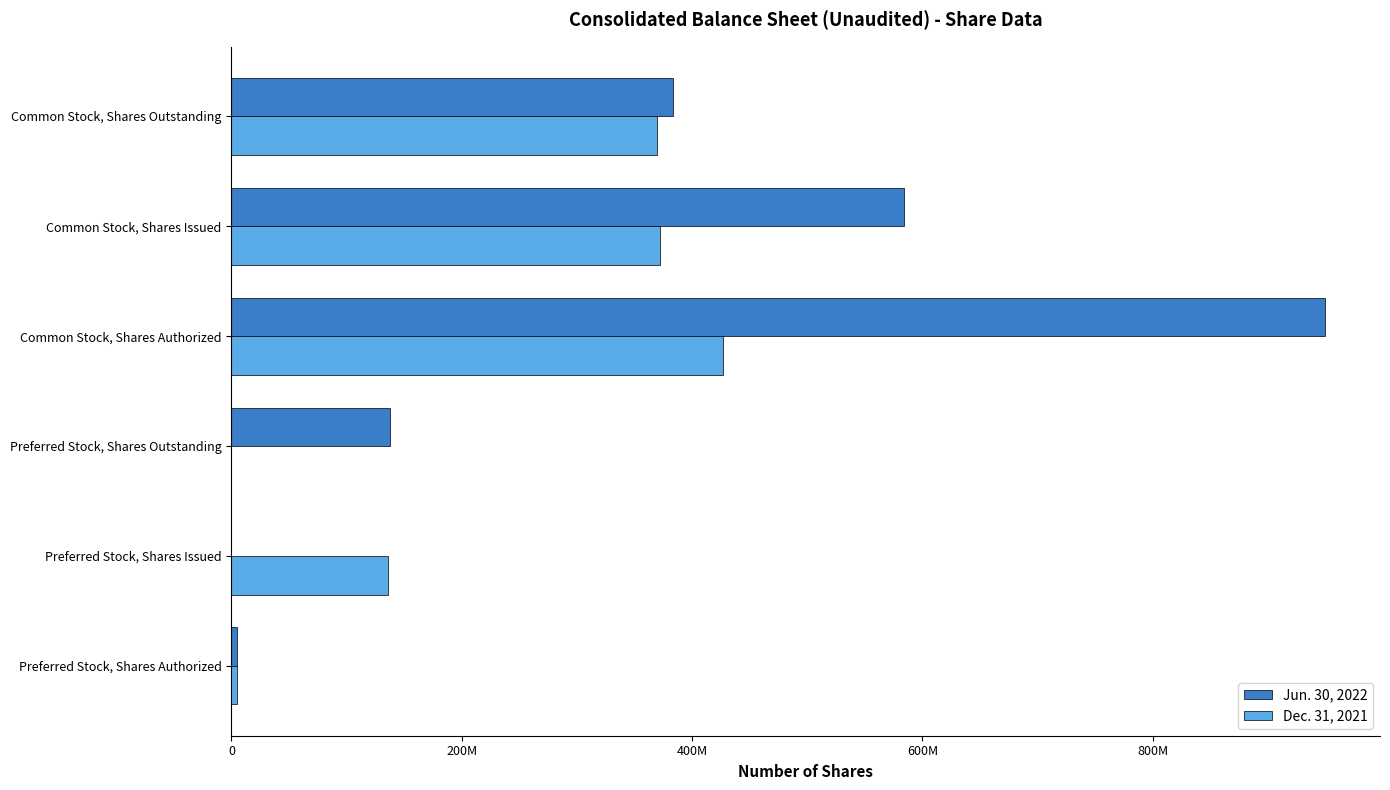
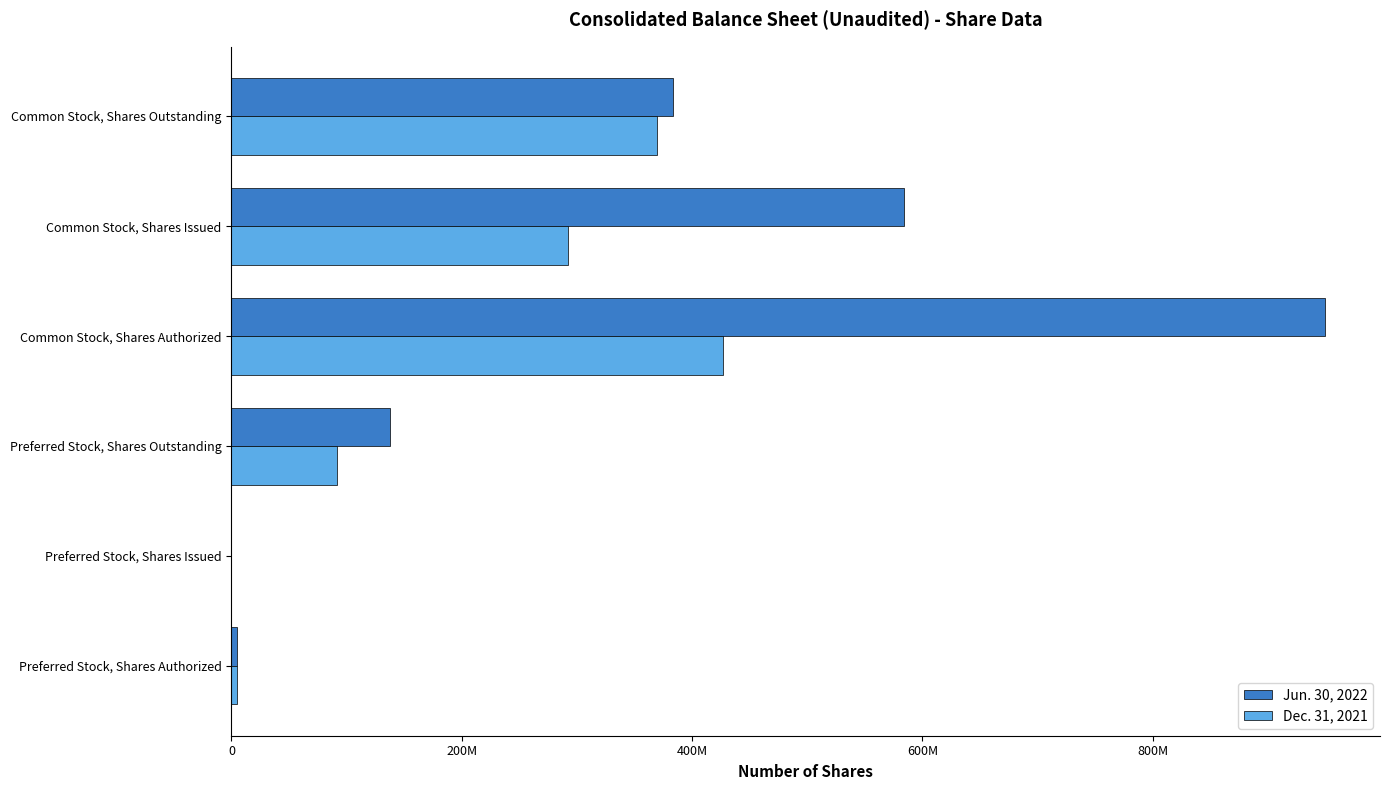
  {
    "Jun. 30, 2022": {
      "Common Stock, Shares Outstanding": 384000000,
      "Common Stock, Shares Issued": 584000000,
      "Common Stock, Shares Authorized": 950000000,
      "Preferred Stock, Shares Outstanding": 137000000,
      "Preferred Stock, Shares Issued": 0,
      "Preferred Stock, Shares Authorized": 5000000
    },
    "Dec. 31, 2021": {
      "Common Stock, Shares Outstanding": 370000000,
-     "Common Stock, Shares Issued": 372000000,
+     "Common Stock, Shares Issued": 292000000,
      "Common Stock, Shares Authorized": 427000000,
-     "Preferred Stock, Shares Outstanding": 0,
-     "Preferred Stock, Shares Issued": 136000000,
+     "Preferred Stock, Shares Outstanding": 91000000,
+     "Preferred Stock, Shares Issued": 0,
      "Preferred Stock, Shares Authorized": 5000000
    }
  }
